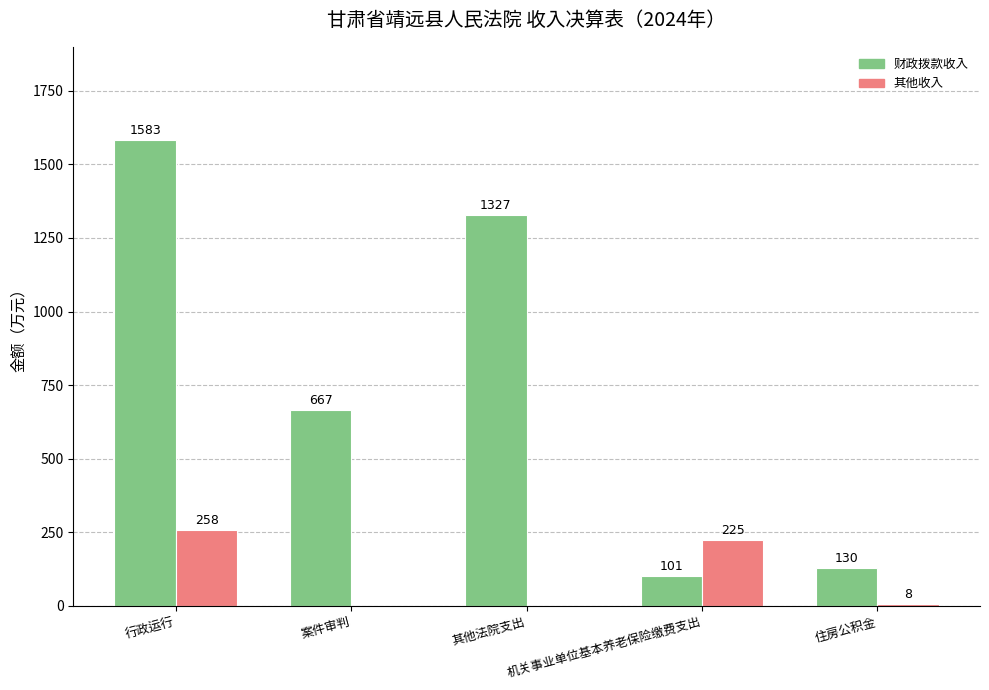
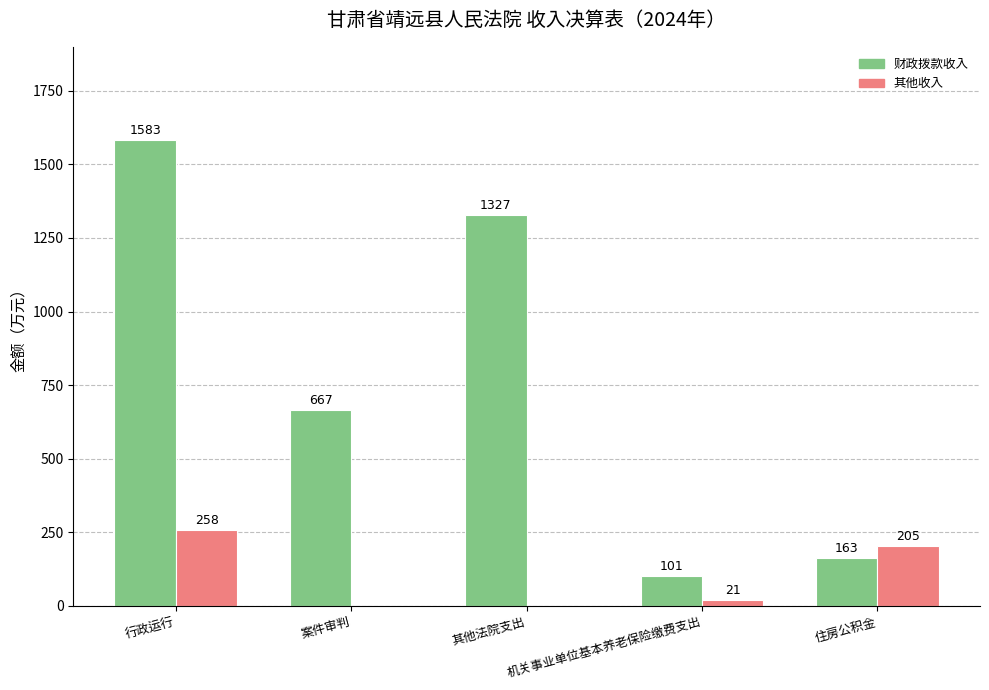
  {
    "财政拨款收入": {
      "行政运行": 1583,
      "案件审判": 667,
      "其他法院支出": 1327,
      "机关事业单位基本养老保险缴费支出": 101,
-     "住房公积金": 130
+     "住房公积金": 163
    },
    "其他收入": {
      "行政运行": 258,
-     "机关事业单位基本养老保险缴费支出": 225,
-     "住房公积金": 8
+     "机关事业单位基本养老保险缴费支出": 21,
+     "住房公积金": 205
    }
  }
